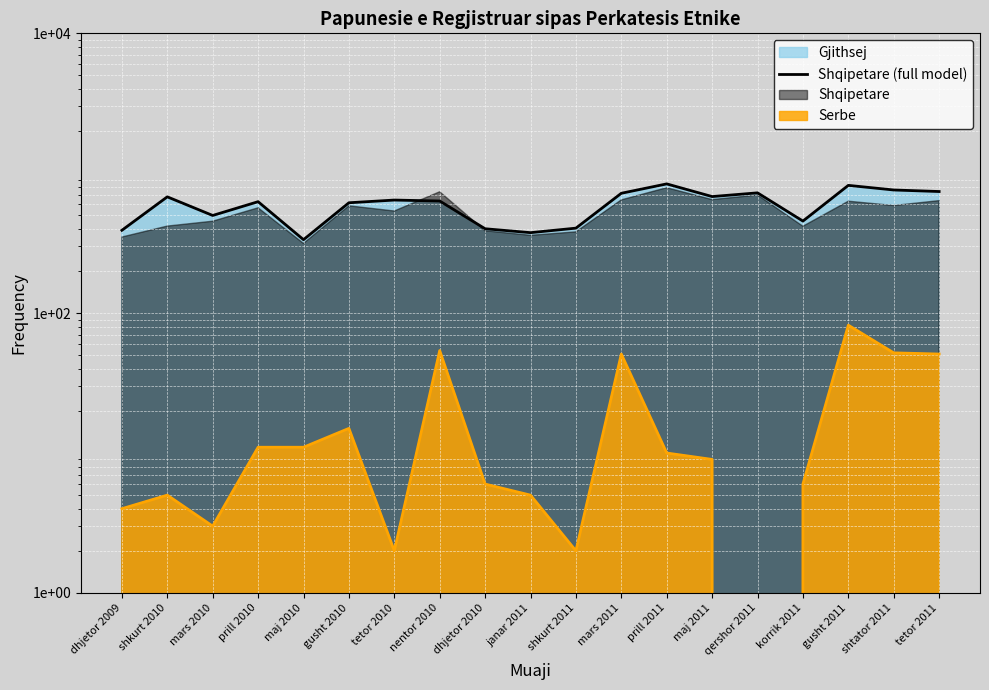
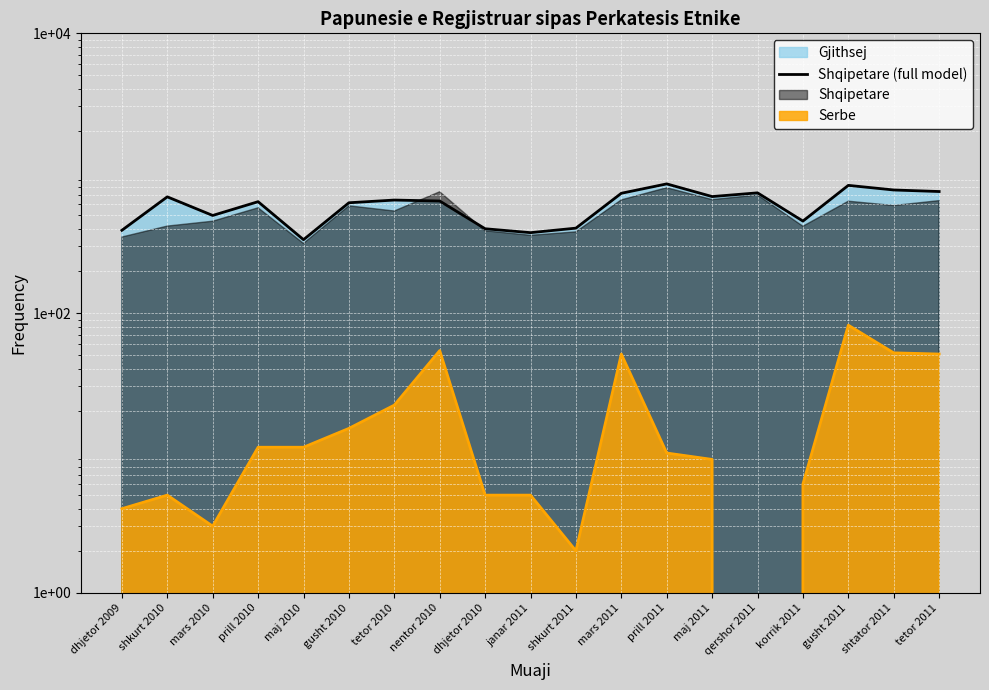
  {
    "Gjithsej": {
      "dhjetor 2009": 390,
      "shkurt 2010": 700,
      "mars 2010": 500,
      "prill 2010": 600,
      "maj 2010": 340,
      "gusht 2010": 600,
      "tetor 2010": 600,
      "nentor 2010": 600,
      "janar 2011": 380,
      "shkurt 2011": 410,
      "mars 2011": 700,
      "prill 2011": 800,
      "maj 2011": 700,
      "korrik 2011": 460,
      "gusht 2011": 800,
      "shtator 2011": 800,
      "tetor 2011": 700
    },
    "Shqipetare": {
      "dhjetor 2009": 350,
      "shkurt 2010": 420,
      "mars 2010": 450,
      "prill 2010": 570,
      "maj 2010": 320,
      "gusht 2010": 590,
      "tetor 2010": 540,
      "nentor 2010": 700,
      "janar 2011": 360,
      "shkurt 2011": 380,
      "mars 2011": 600,
      "prill 2011": 800,
      "maj 2011": 600,
      "korrik 2011": 420,
      "gusht 2011": 600,
      "shtator 2011": 590,
      "tetor 2011": 600
    },
    "Serbe": {
      "dhjetor 2009": 4,
      "shkurt 2010": 5,
      "mars 2010": 3,
      "prill 2010": 11,
      "maj 2010": 11,
      "gusht 2010": 15,
-     "tetor 2010": 2,
+     "tetor 2010": 22,
      "nentor 2010": 54,
-     "dhjetor 2010": 6,
+     "dhjetor 2010": 5,
      "janar 2011": 5,
      "shkurt 2011": 2,
      "mars 2011": 51,
      "prill 2011": 10,
      "maj 2011": 9,
      "korrik 2011": 6,
      "gusht 2011": 80,
      "shtator 2011": 52,
      "tetor 2011": 51
    }
  }
